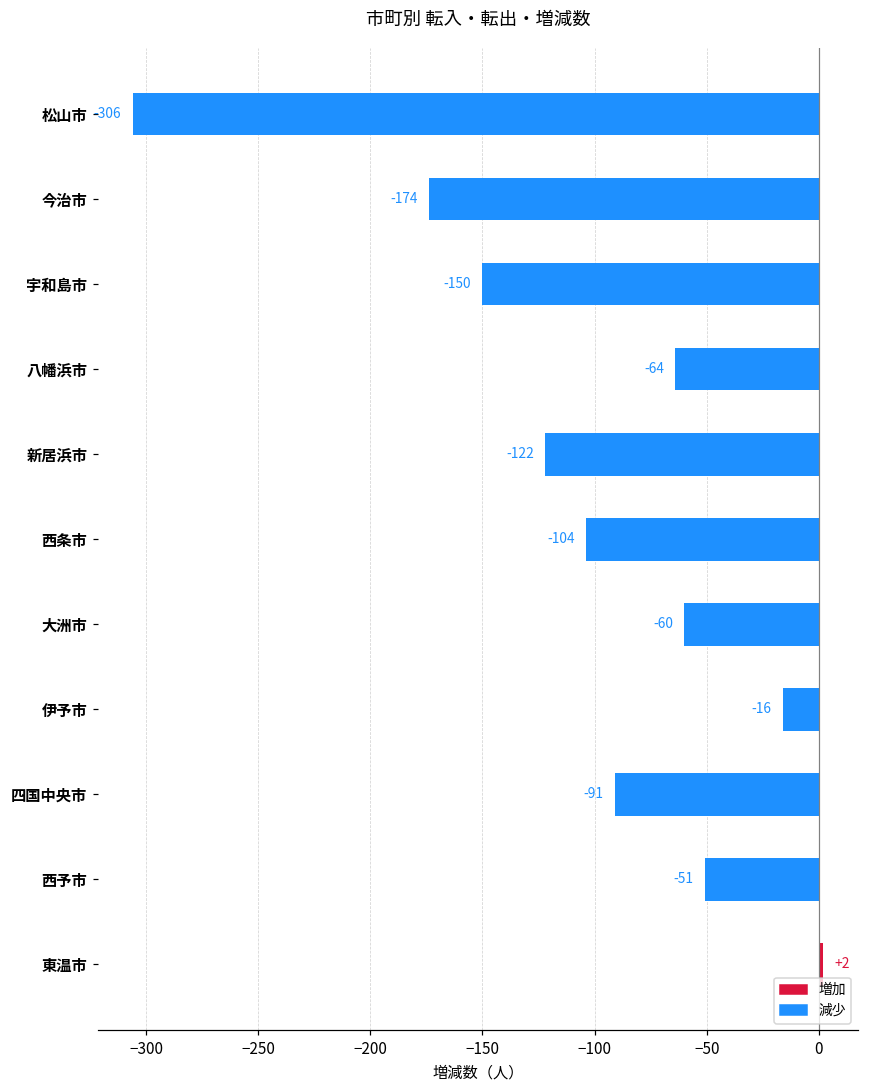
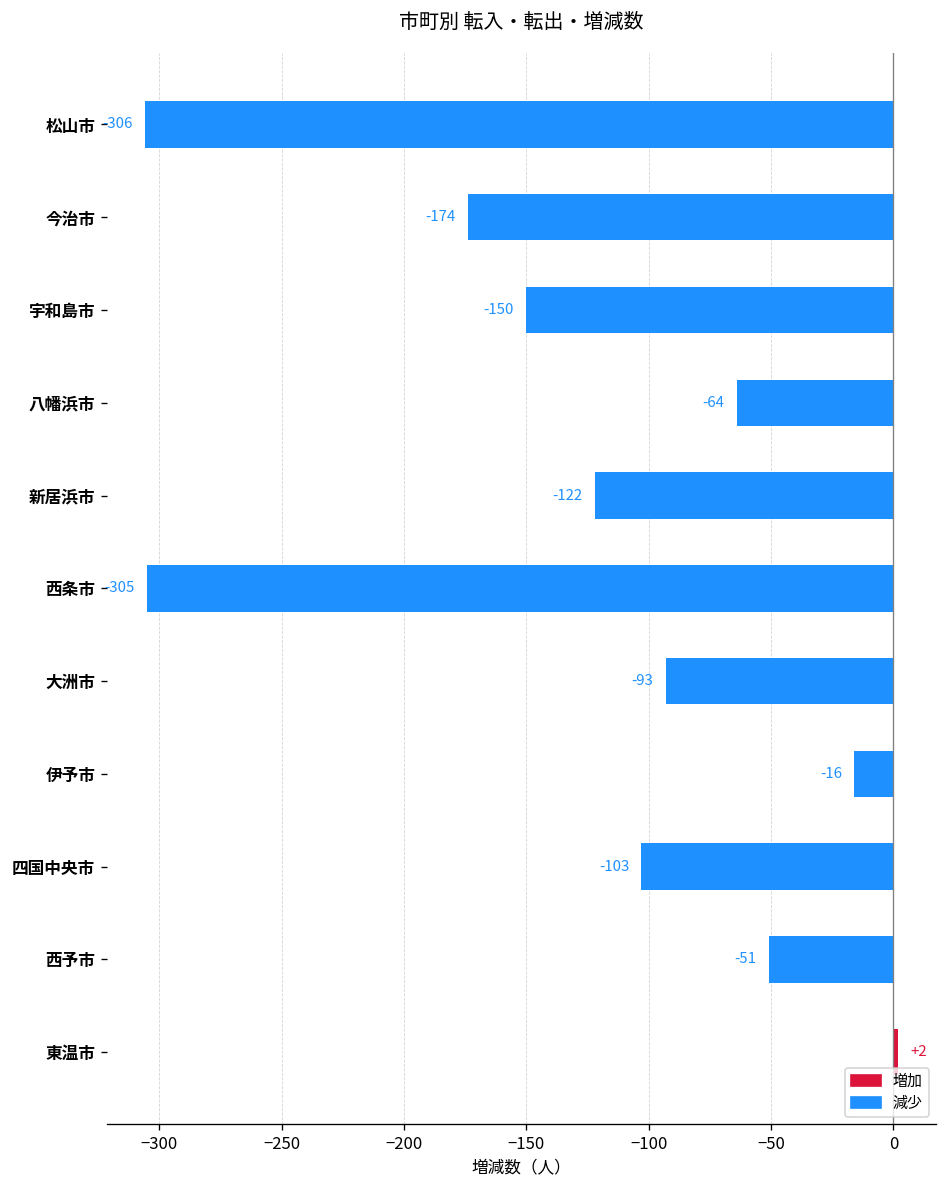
  {
    "松山市": "-306",
    "今治市": "-174",
    "宇和島市": "-150",
    "八幡浜市": "-64",
    "新居浜市": "-122",
-   "西条市": "-104",
-   "大洲市": "-60",
+   "西条市": "-305",
+   "大洲市": "-93",
    "伊予市": "-16",
-   "四国中央市": "-91",
+   "四国中央市": "-103",
    "西予市": "-51",
    "東温市": "+2"
  }
